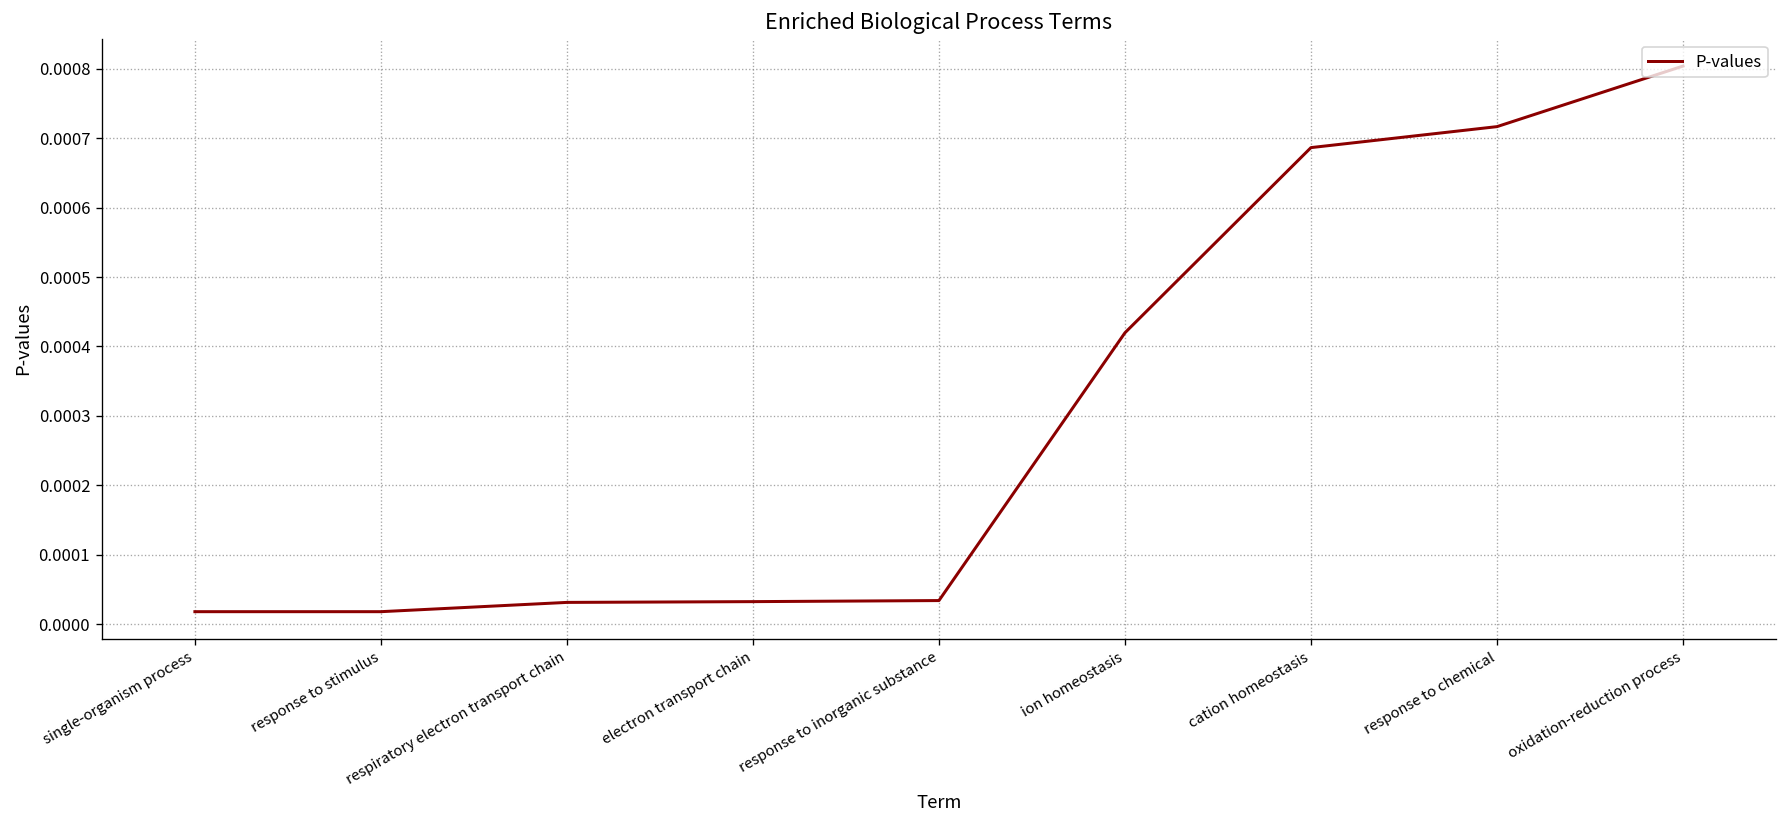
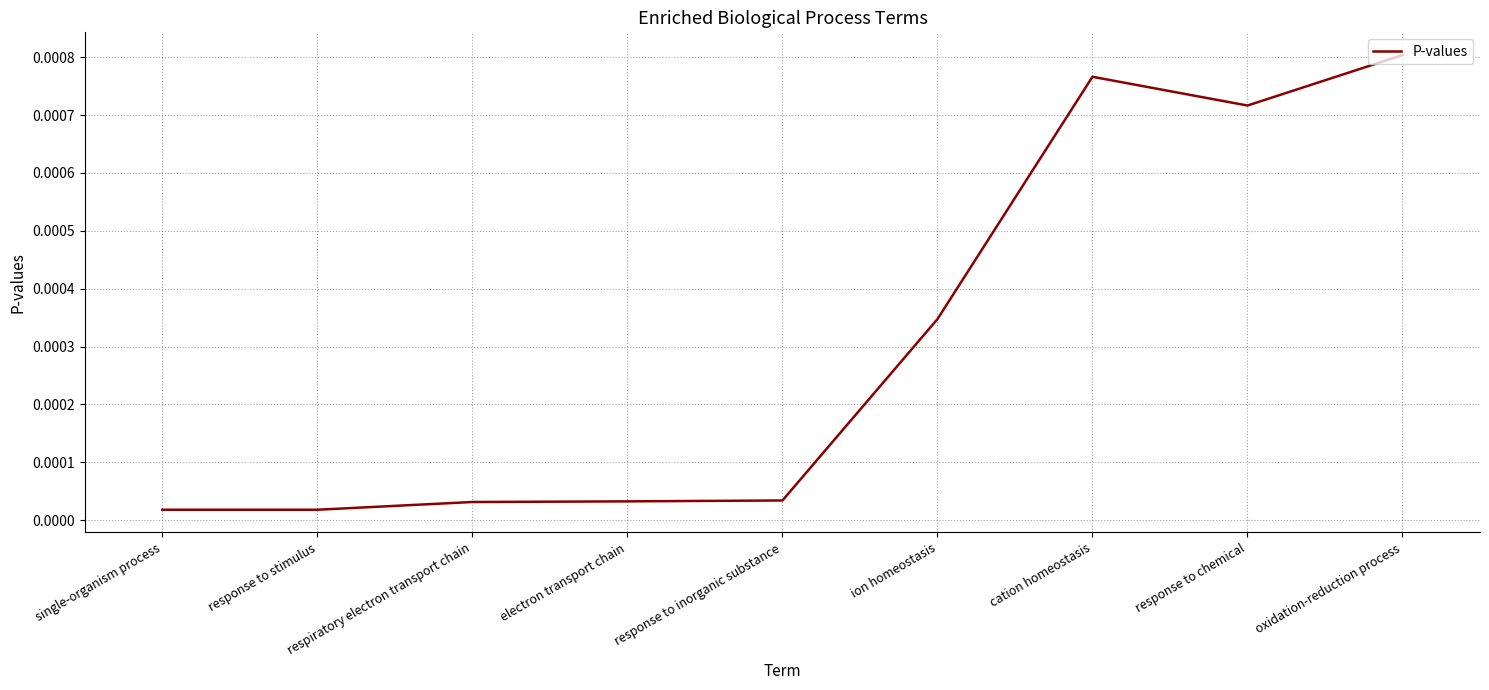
  {
    "single-organism process": 0.00002,
    "response to stimulus": 0.00002,
    "respiratory electron transport chain": 0.00003,
    "electron transport chain": 0.00003,
    "response to inorganic substance": 0.00003,
-   "ion homeostasis": 0.00042,
-   "cation homeostasis": 0.00069,
+   "ion homeostasis": 0.00035,
+   "cation homeostasis": 0.00077,
    "response to chemical": 0.00072
  }
